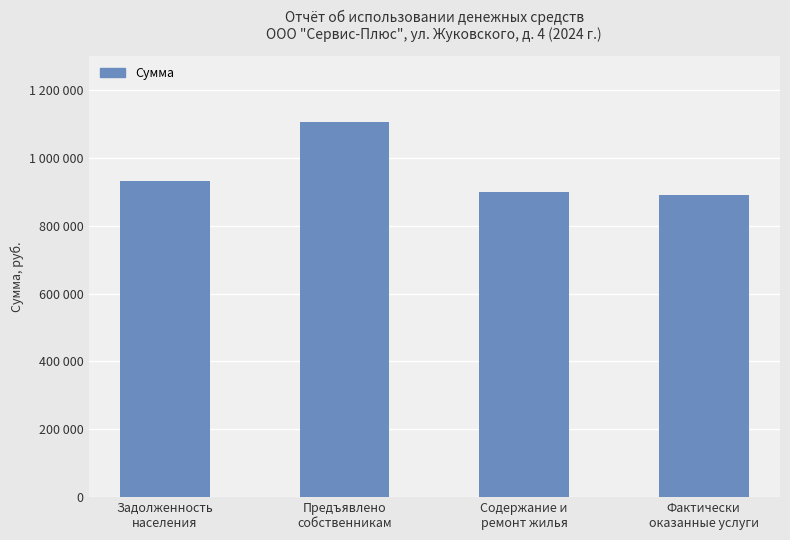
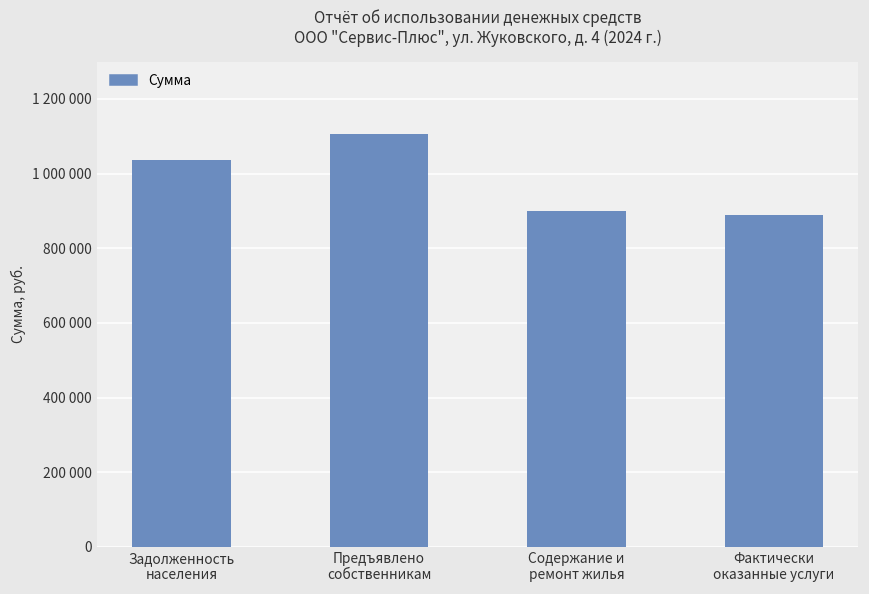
  {
-   "Задолженность населения": 930000,
+   "Задолженность населения": 1040000,
    "Предъявлено собственникам": 1110000,
    "Содержание и ремонт жилья": 900000,
    "Фактически оказанные услуги": 890000
  }
